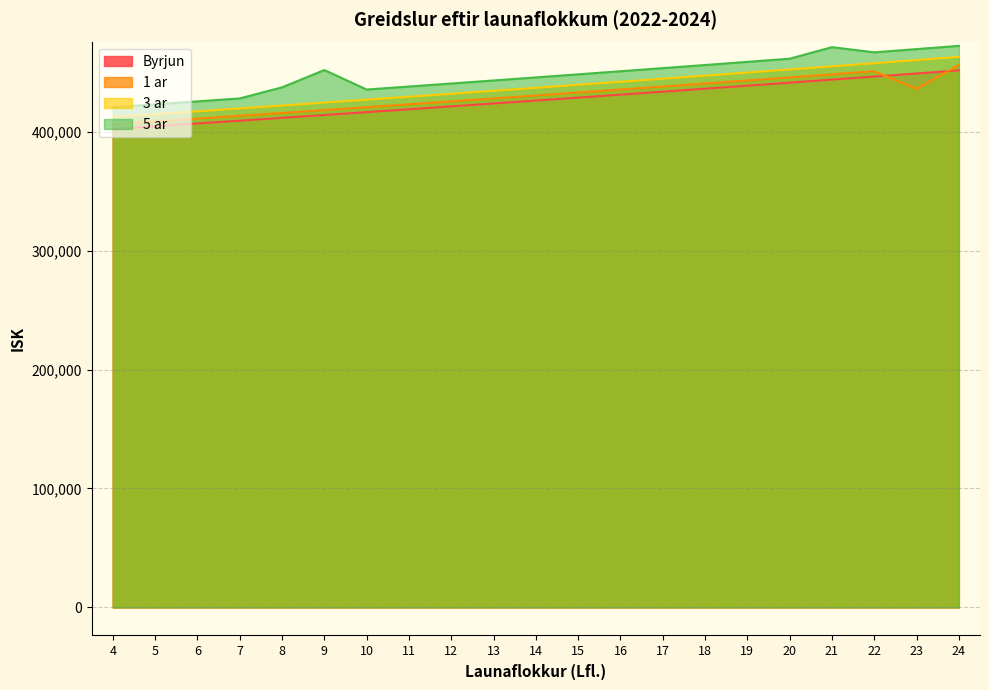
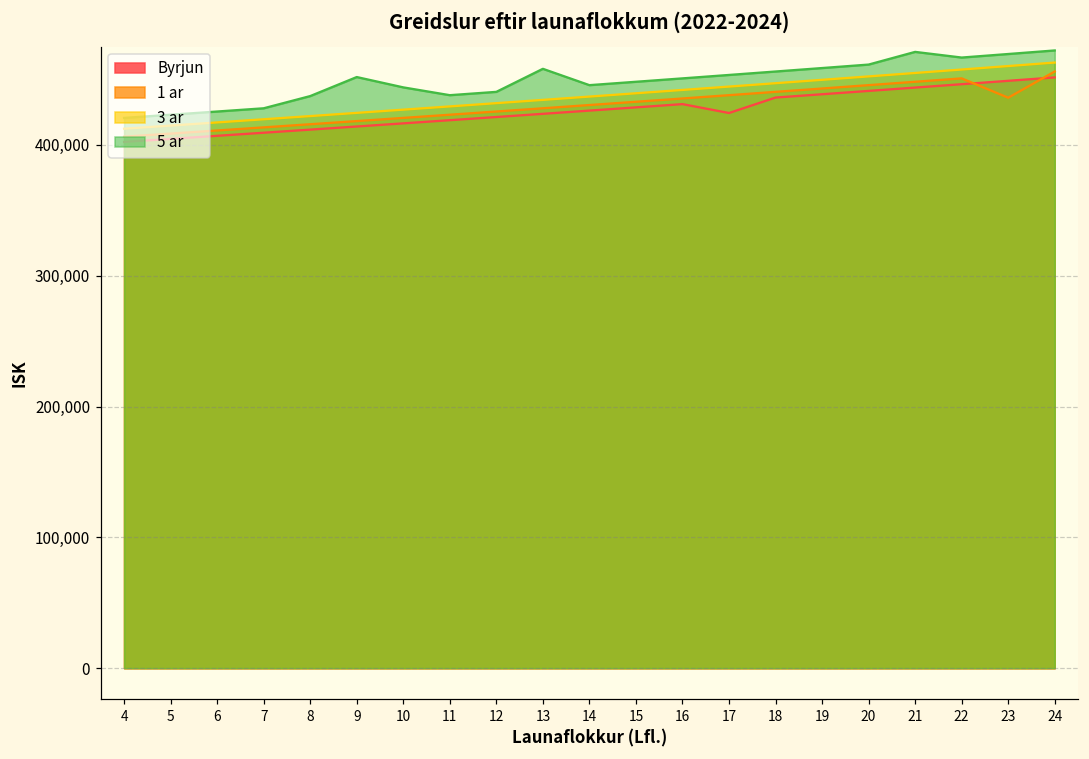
  {
    "Byrjun": {
      "6": "407,000",
      "7": "409,000",
      "8": "412,000",
      "9": "414,000",
      "10": "416,000",
      "11": "419,000",
      "12": "421,000",
      "13": "424,000",
      "14": "426,000",
      "15": "429,000",
      "16": "431,000",
-     "17": "434,000",
+     "17": "424,000",
      "18": "436,000",
      "19": "439,000",
      "20": "441,000",
      "21": "444,000",
      "22": "446,000",
      "23": "449,000",
      "24": "452,000"
    },
    "1 ar": {
      "6": "411,000",
      "7": "413,000",
      "8": "416,000",
      "9": "418,000",
      "10": "421,000",
      "11": "423,000",
      "12": "425,000",
      "13": "428,000",
      "14": "430,000",
      "15": "433,000",
      "16": "435,000",
      "17": "438,000",
      "18": "441,000",
      "19": "443,000",
      "20": "446,000",
      "21": "448,000",
      "22": "451,000",
      "23": "436,000",
      "24": "456,000"
    },
    "3 ar": {
      "6": "417,000",
      "7": "420,000",
      "8": "422,000",
      "9": "424,000",
      "10": "427,000",
      "11": "429,000",
      "12": "432,000",
      "13": "434,000",
      "14": "437,000",
      "15": "439,000",
      "16": "442,000",
      "17": "445,000",
      "18": "447,000",
      "19": "450,000",
      "20": "452,000",
      "21": "455,000",
      "22": "458,000",
      "23": "460,000",
      "24": "463,000"
    },
    "5 ar": {
      "6": "425,000",
      "7": "428,000",
      "8": "437,000",
      "9": "452,000",
-     "10": "435,000",
+     "10": "444,000",
      "11": "438,000",
      "12": "441,000",
-     "13": "443,000",
+     "13": "458,000",
      "14": "446,000",
      "15": "448,000",
      "16": "451,000",
      "17": "453,000",
      "18": "456,000",
      "19": "459,000",
      "20": "461,000",
      "21": "471,000",
      "22": "467,000",
      "23": "469,000",
      "24": "472,000"
    }
  }
